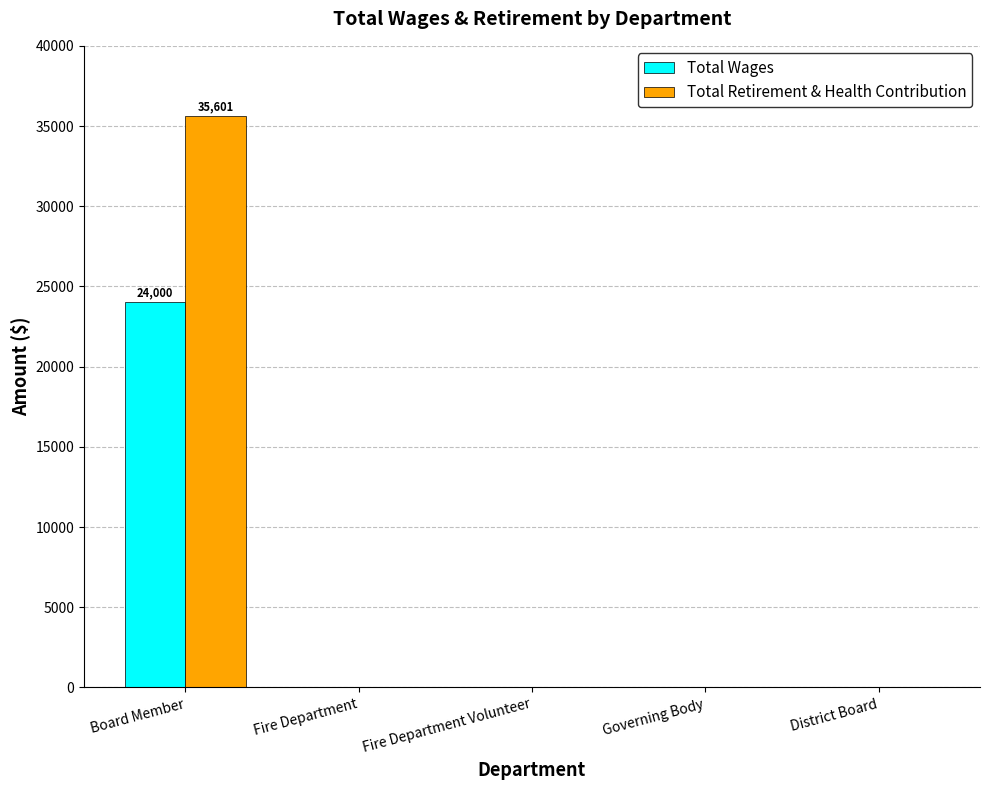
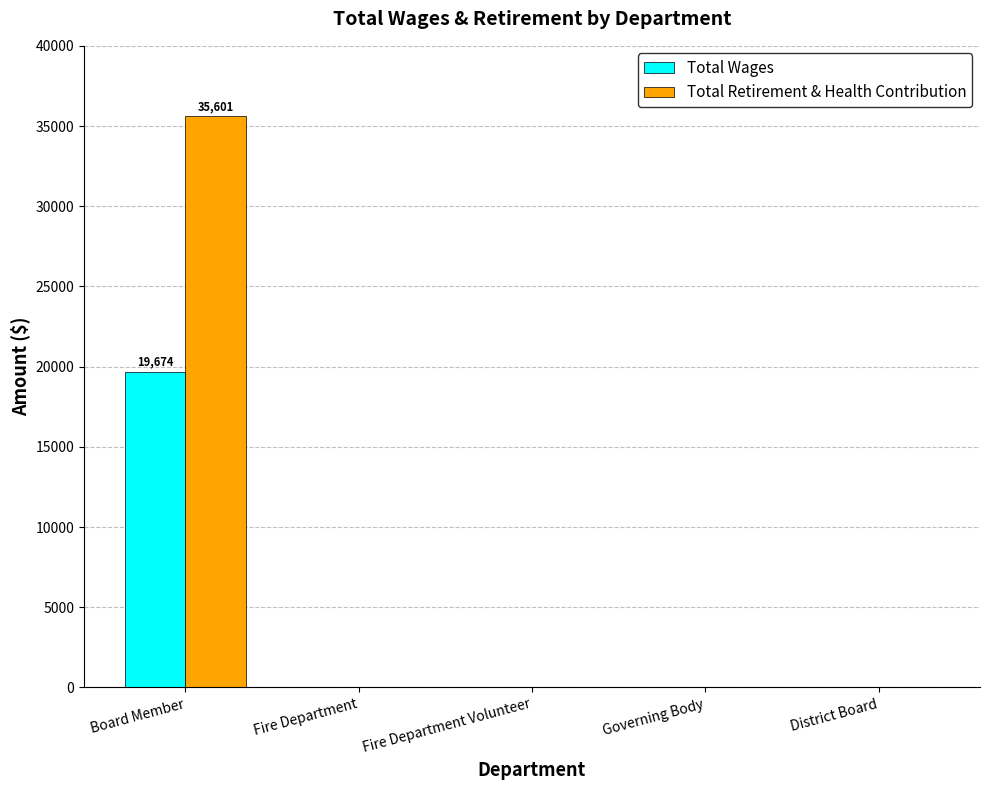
  {
    "Total Wages": {
-     "Board Member": "24,000"
+     "Board Member": "19,674"
    },
    "Total Retirement & Health Contribution": {
      "Board Member": "35,601"
    }
  }
